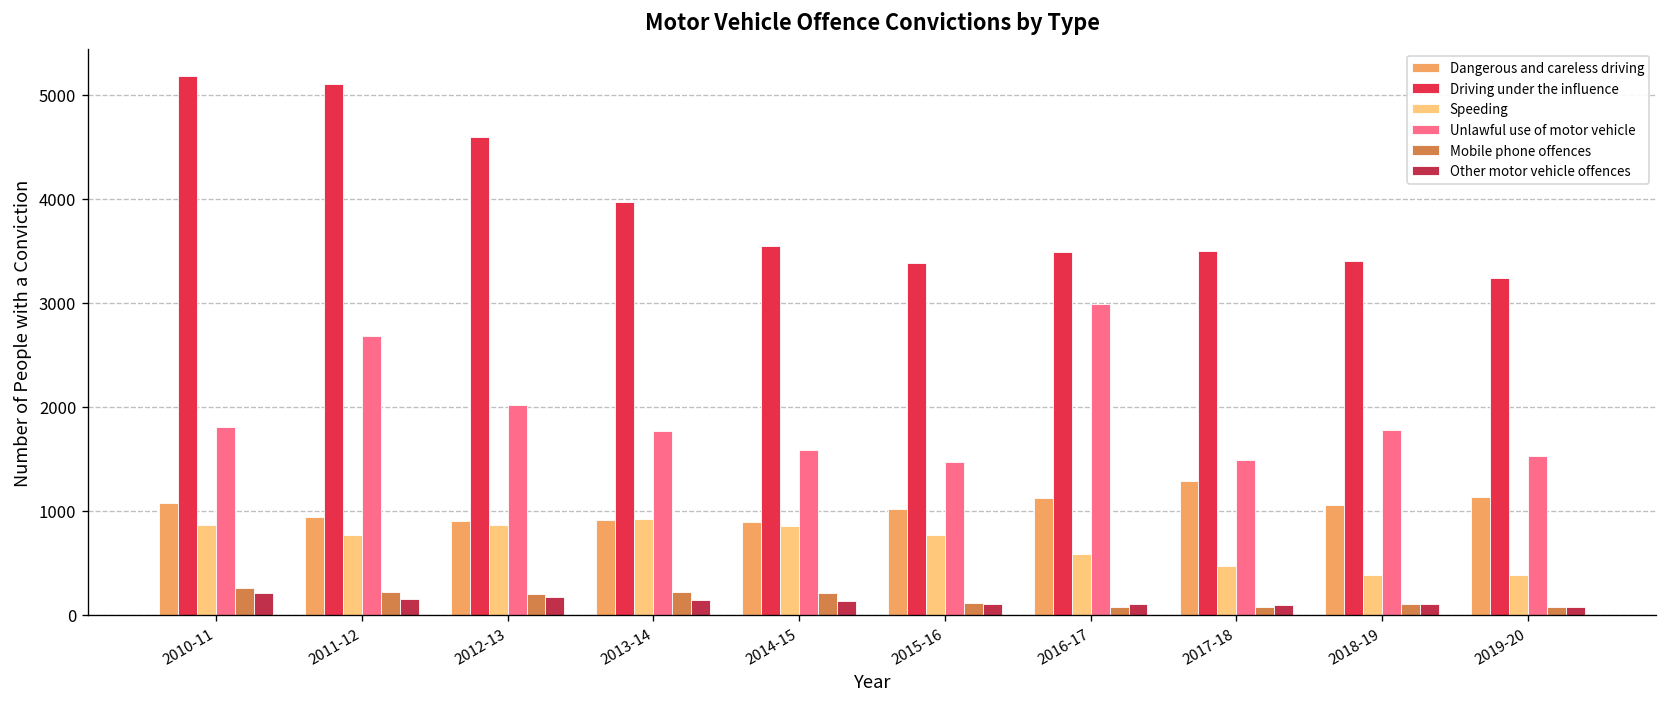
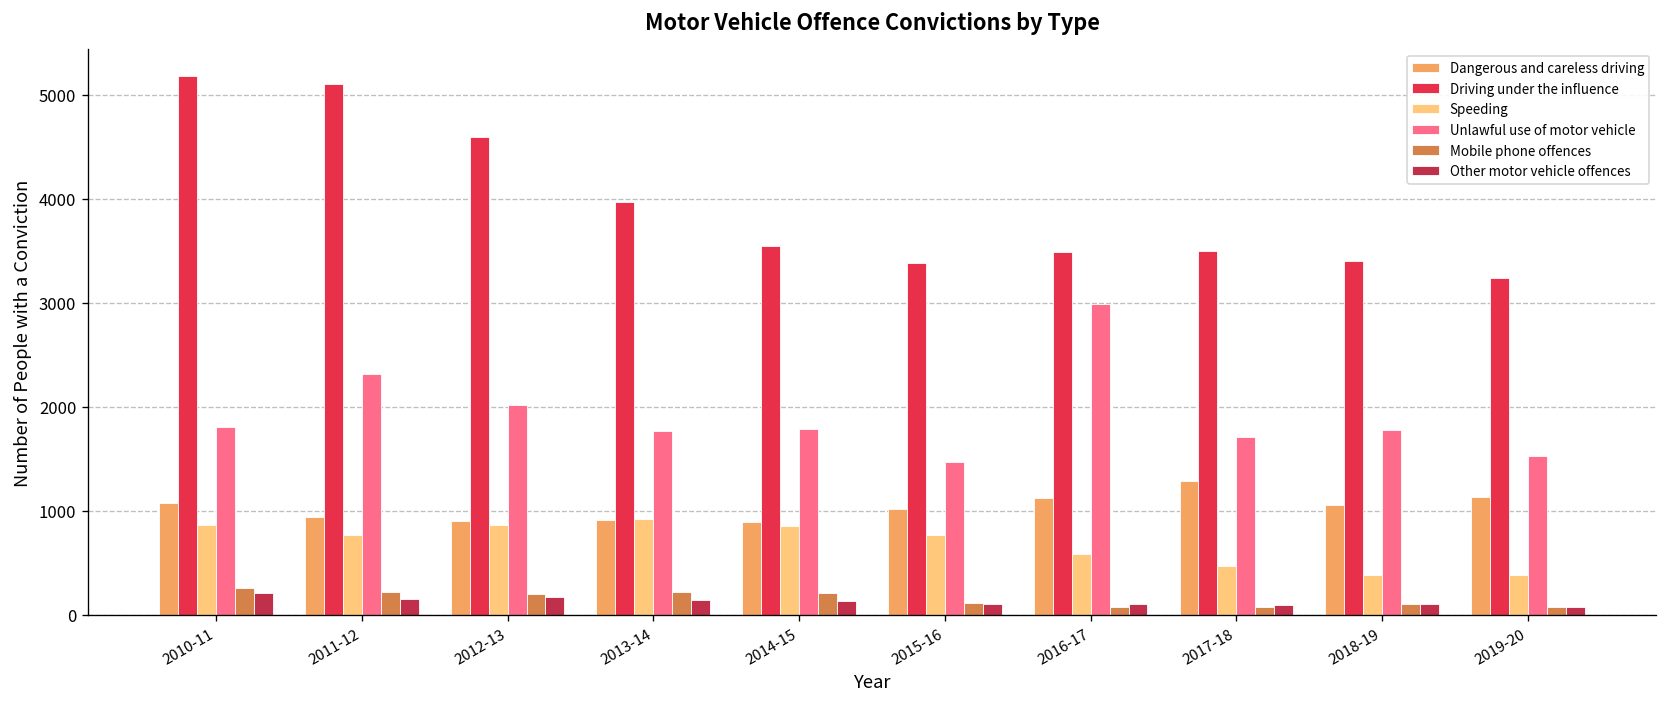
  {
    "Unlawful use of motor vehicle": {
      "2010-11": 1800,
-     "2011-12": 2700,
+     "2011-12": 2300,
      "2012-13": 2000,
      "2013-14": 1800,
-     "2014-15": 1600,
+     "2014-15": 1800,
      "2015-16": 1500,
      "2016-17": 3000,
-     "2017-18": 1500,
+     "2017-18": 1700,
      "2018-19": 1800,
      "2019-20": 1500
    }
  }
